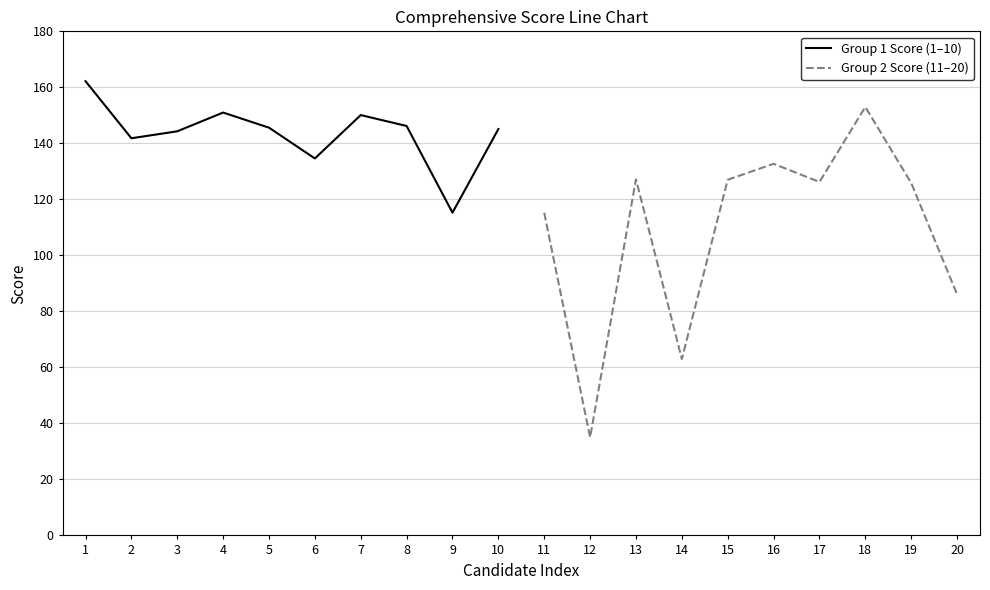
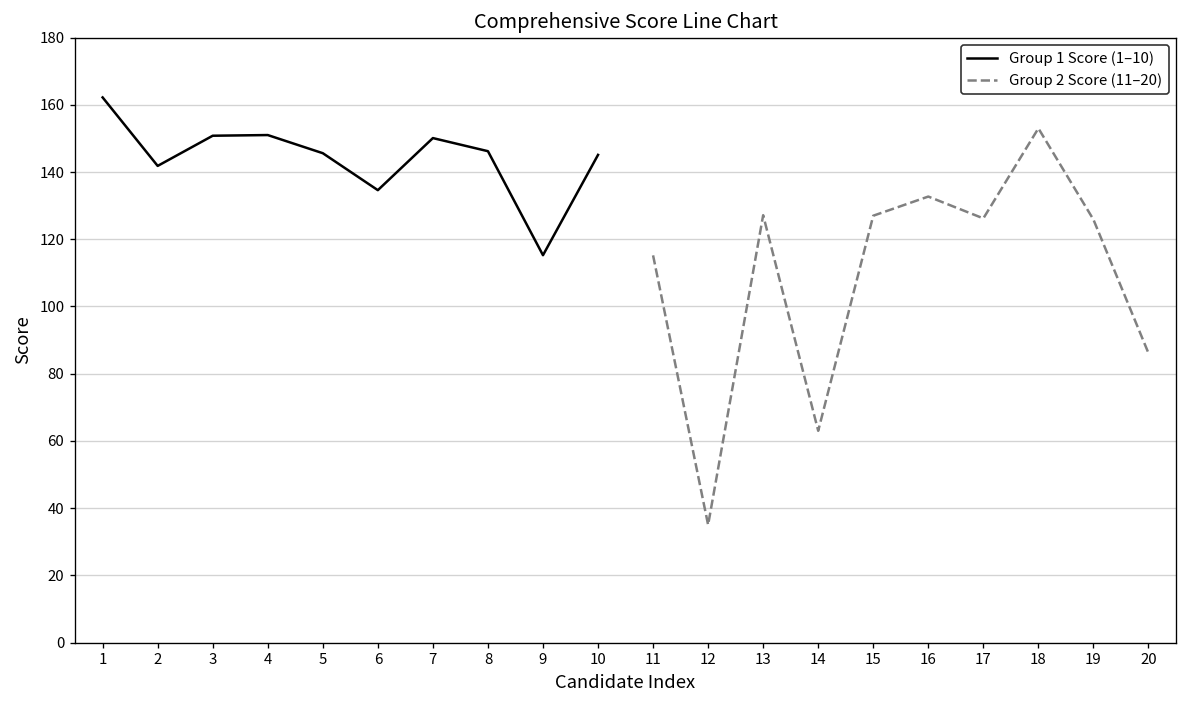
  {
    "Group 1 Score (1–10)": {
      "1": 162,
      "2": 142,
-     "3": 144,
+     "3": 151,
      "4": 151,
      "5": 146,
      "6": 135,
      "7": 150,
      "8": 146,
      "9": 115,
      "10": 145
    },
    "Group 2 Score (11–20)": {
      "11": 115,
      "12": 35,
      "13": 127,
      "14": 63,
      "15": 127,
      "16": 133,
      "17": 126,
      "18": 153,
      "19": 126,
      "20": 86
    }
  }
